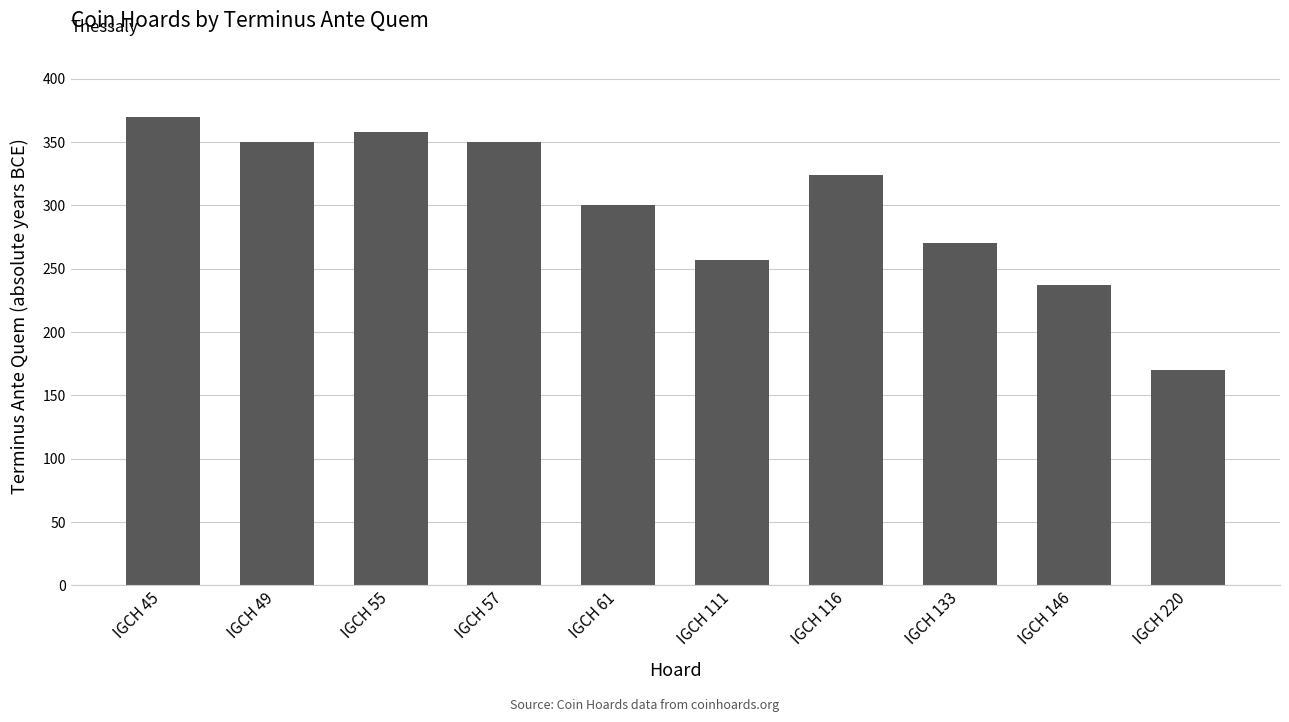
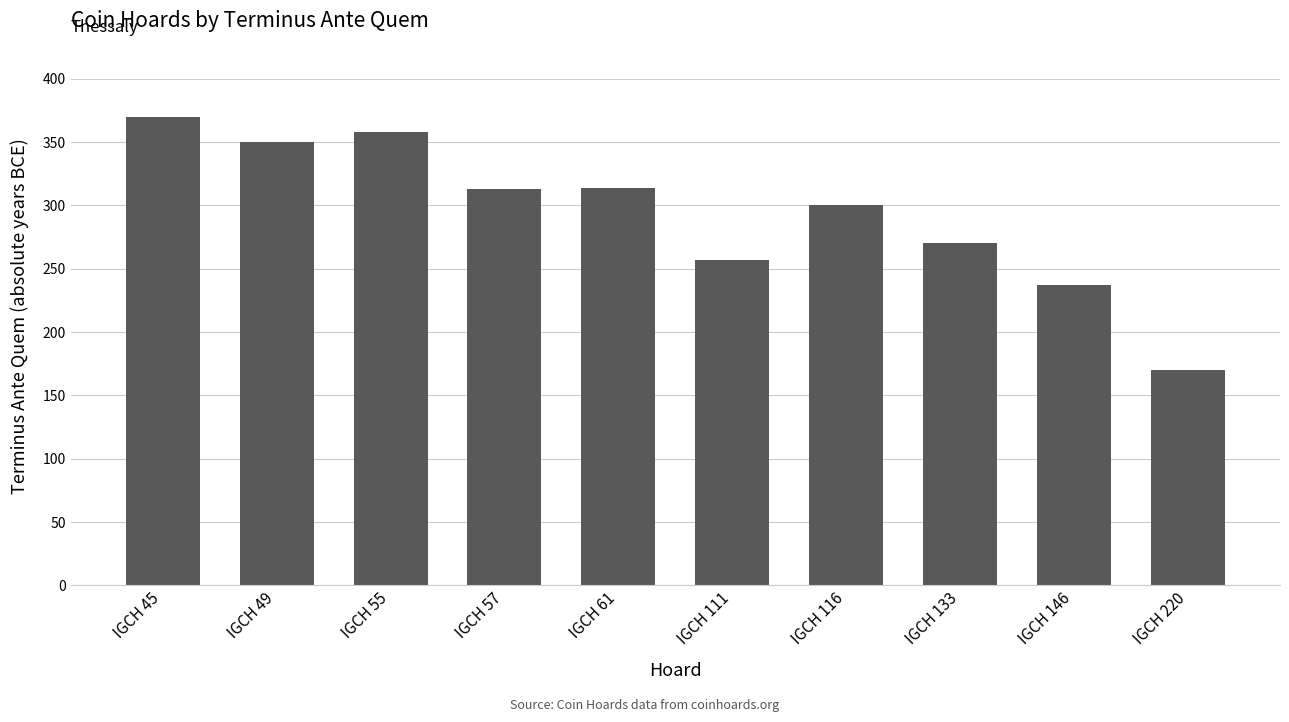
  {
    "IGCH 45": 370,
    "IGCH 49": 350,
    "IGCH 55": 358,
-   "IGCH 57": 350,
-   "IGCH 61": 300,
+   "IGCH 57": 313,
+   "IGCH 61": 314,
    "IGCH 111": 257,
-   "IGCH 116": 324,
+   "IGCH 116": 300,
    "IGCH 133": 270,
    "IGCH 146": 237,
    "IGCH 220": 170
  }
